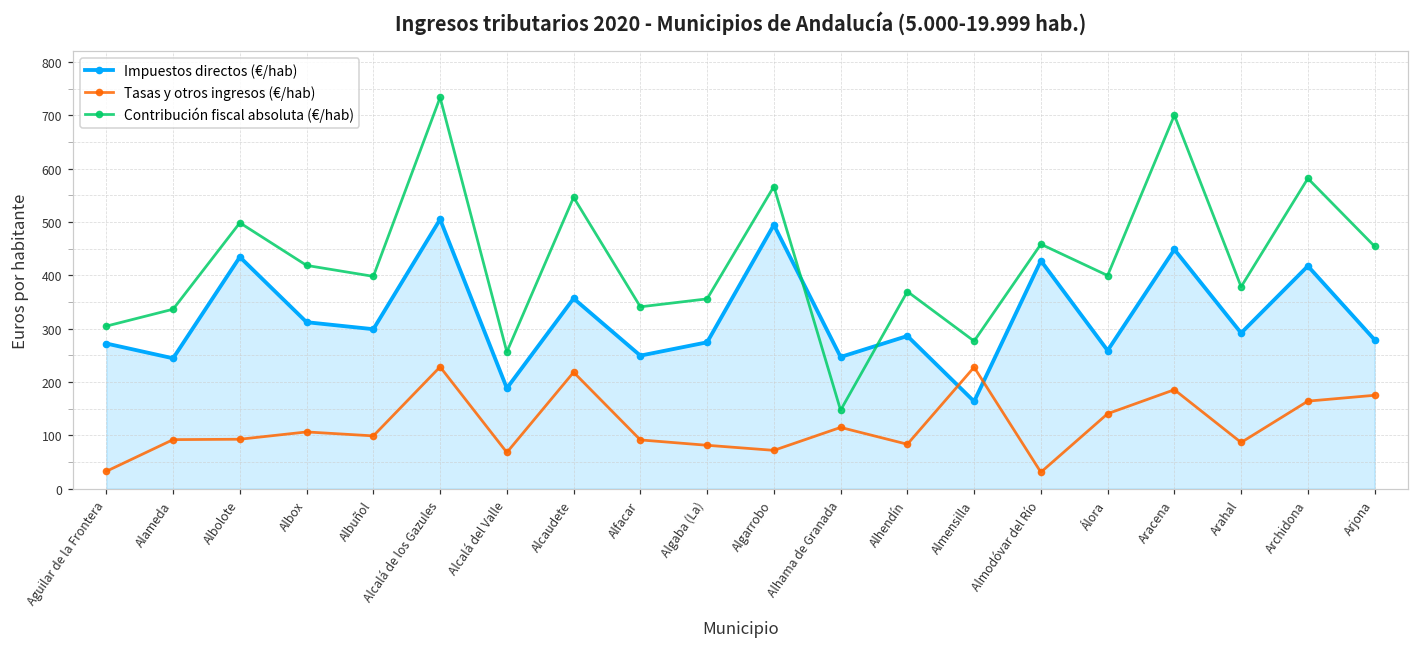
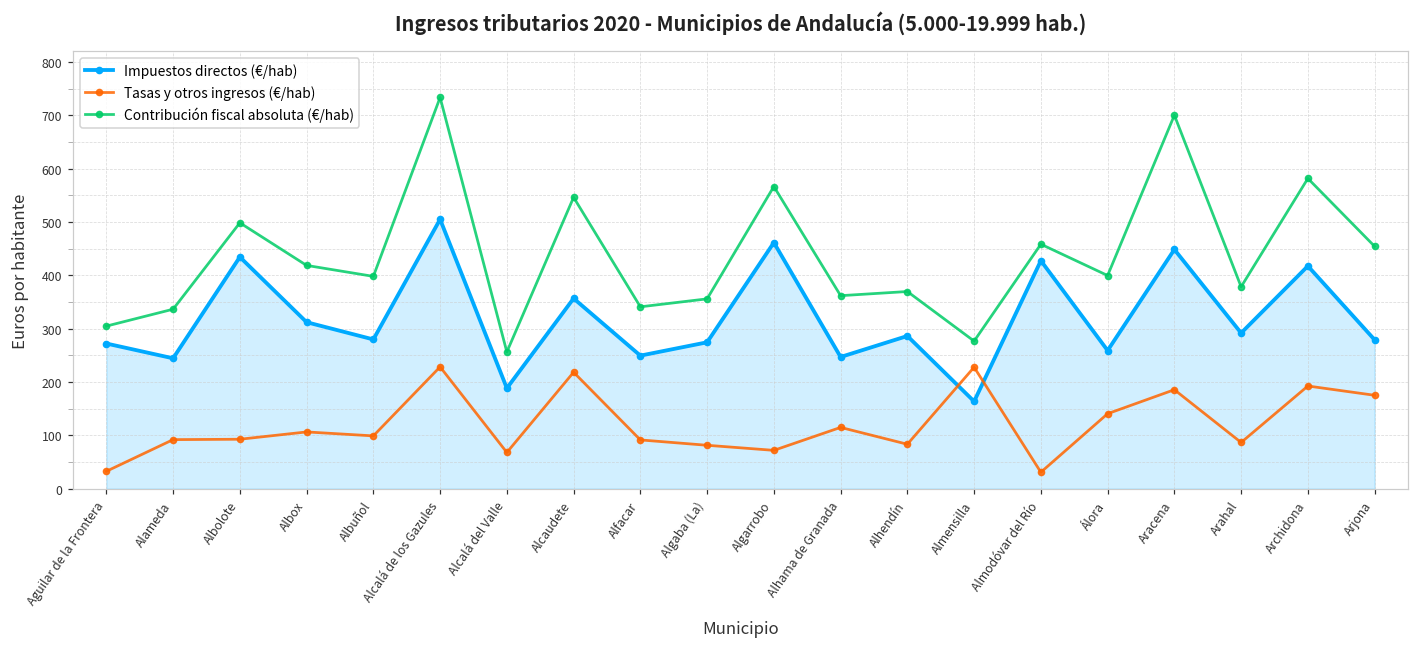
  {
    "Impuestos directos (€/hab)": {
      "Aguilar de la Frontera": 270,
      "Alameda": 240,
      "Albolote": 430,
      "Albox": 310,
-     "Albuñol": 300,
+     "Albuñol": 280,
      "Alcalá de los Gazules": 500,
      "Alcalá del Valle": 190,
      "Alcaudete": 360,
      "Alfacar": 250,
      "Algaba (La)": 270,
-     "Algarrobo": 490,
+     "Algarrobo": 460,
      "Alhama de Granada": 250,
      "Alhendín": 290,
      "Almensilla": 160,
      "Almodóvar del Río": 430,
      "Álora": 260,
      "Aracena": 450,
      "Arahal": 290,
      "Archidona": 420,
      "Arjona": 280
    },
    "Tasas y otros ingresos (€/hab)": {
      "Aguilar de la Frontera": 30,
      "Alameda": 90,
      "Albolote": 90,
      "Albox": 110,
      "Albuñol": 100,
      "Alcalá de los Gazules": 230,
      "Alcalá del Valle": 70,
      "Alcaudete": 220,
      "Alfacar": 90,
      "Algaba (La)": 80,
      "Algarrobo": 70,
      "Alhama de Granada": 110,
      "Alhendín": 80,
      "Almensilla": 230,
      "Almodóvar del Río": 30,
      "Álora": 140,
      "Aracena": 190,
      "Arahal": 90,
-     "Archidona": 160,
+     "Archidona": 190,
      "Arjona": 180
    },
    "Contribución fiscal absoluta (€/hab)": {
      "Aguilar de la Frontera": 300,
      "Alameda": 340,
      "Albolote": 500,
      "Albox": 420,
      "Albuñol": 400,
      "Alcalá de los Gazules": 730,
      "Alcalá del Valle": 260,
      "Alcaudete": 550,
      "Alfacar": 340,
      "Algaba (La)": 360,
      "Algarrobo": 570,
-     "Alhama de Granada": 150,
+     "Alhama de Granada": 360,
      "Alhendín": 370,
      "Almensilla": 280,
      "Almodóvar del Río": 460,
      "Álora": 400,
      "Aracena": 700,
      "Arahal": 380,
      "Archidona": 580,
      "Arjona": 450
    }
  }
